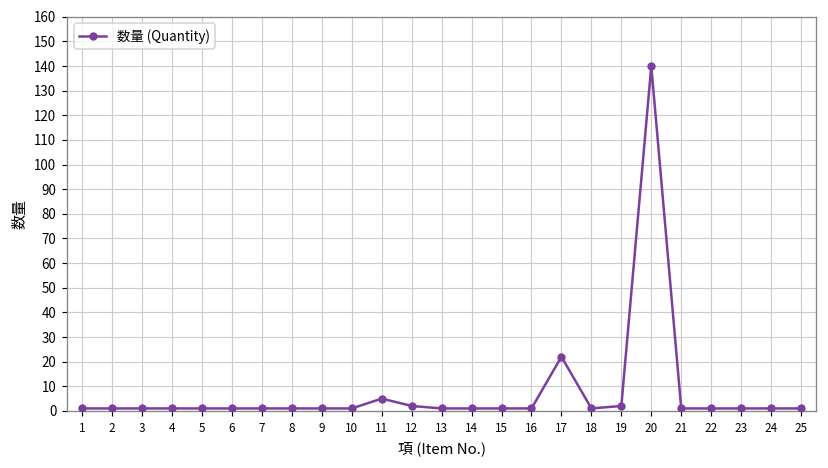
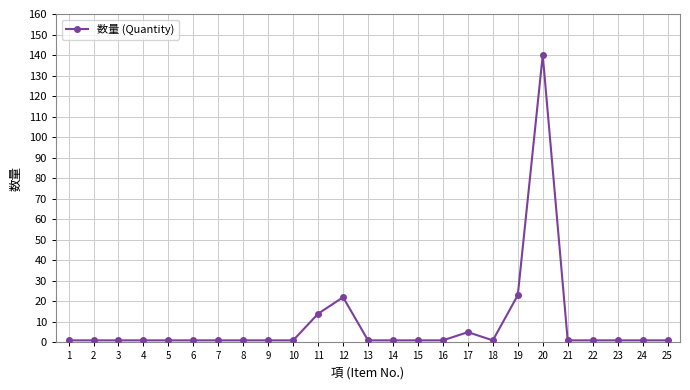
  {
    "1": 1,
    "2": 1,
    "3": 1,
    "4": 1,
    "5": 1,
    "6": 1,
    "7": 1,
    "8": 1,
    "9": 1,
    "10": 1,
-   "11": 5,
-   "12": 2,
+   "11": 14,
+   "12": 22,
    "13": 1,
    "14": 1,
    "15": 1,
    "16": 1,
-   "17": 22,
+   "17": 5,
    "18": 1,
-   "19": 2,
+   "19": 23,
    "20": 140,
    "21": 1,
    "22": 1,
    "23": 1,
    "24": 1,
    "25": 1
  }
